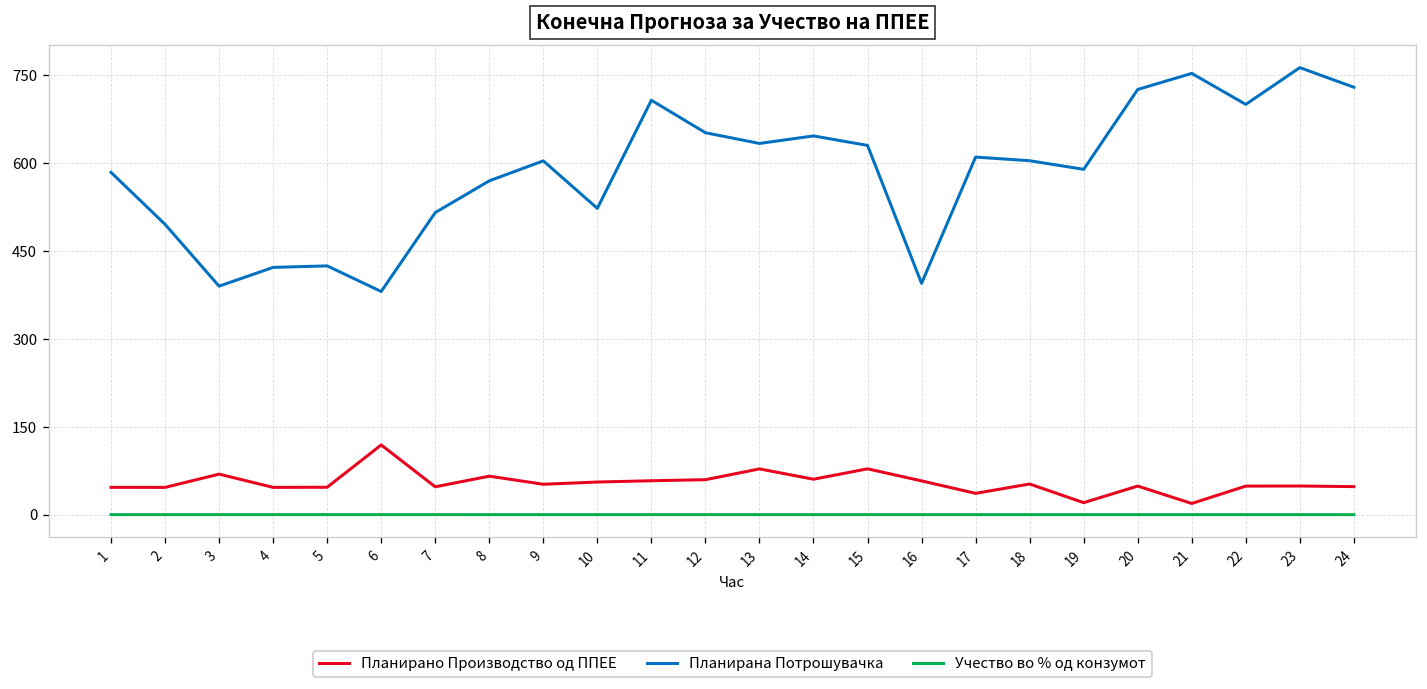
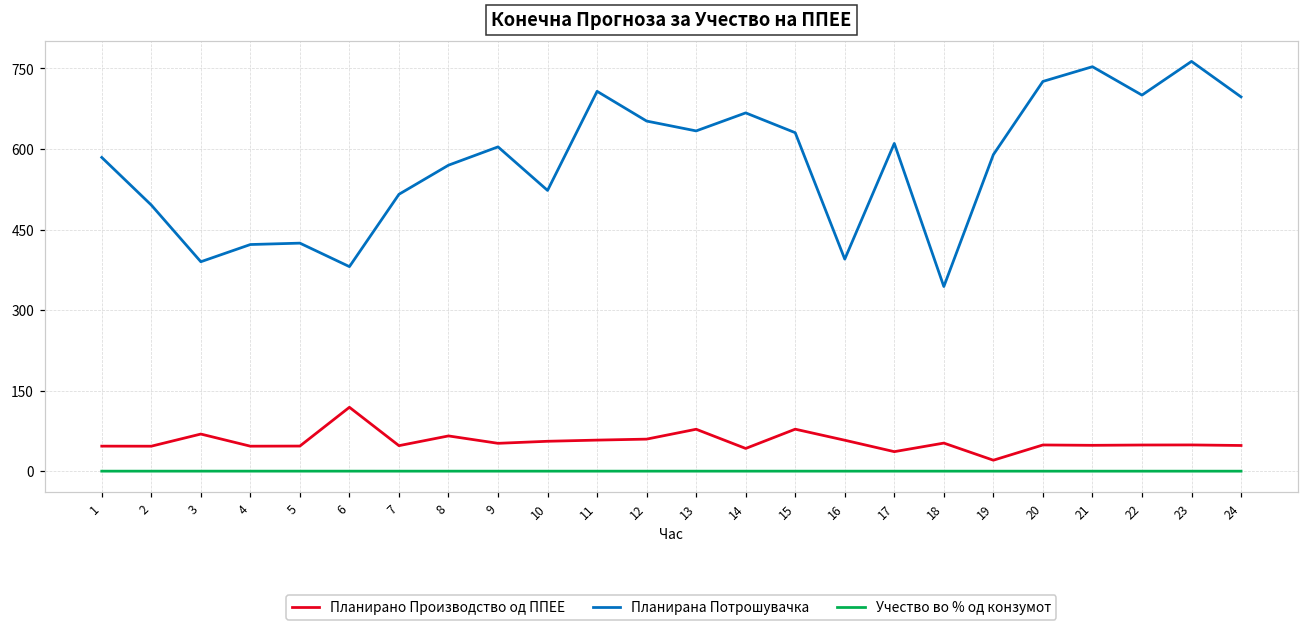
  {
    "Планирано Производство од ППЕЕ": {
      "1": 50,
      "2": 50,
      "3": 70,
      "4": 50,
      "5": 50,
      "6": 120,
      "7": 50,
      "8": 70,
      "9": 50,
      "10": 60,
      "11": 60,
      "12": 60,
      "13": 80,
-     "14": 60,
+     "14": 40,
      "15": 80,
      "16": 60,
      "17": 40,
      "18": 50,
      "19": 20,
      "20": 50,
-     "21": 20,
+     "21": 50,
      "22": 50,
      "23": 50,
      "24": 50
    },
    "Планирана Потрошувачка": {
      "1": 580,
      "2": 500,
      "3": 390,
      "4": 420,
      "5": 420,
      "6": 380,
      "7": 520,
      "8": 570,
      "9": 600,
      "10": 520,
      "11": 710,
      "12": 650,
      "13": 630,
-     "14": 650,
+     "14": 670,
      "15": 630,
      "16": 390,
      "17": 610,
-     "18": 600,
+     "18": 340,
      "19": 590,
      "20": 730,
      "21": 750,
      "22": 700,
      "23": 760,
-     "24": 730
+     "24": 700
    },
    "Учество во % од конзумот": {
      "1": 0,
      "2": 0,
      "3": 0,
      "4": 0,
      "5": 0,
      "6": 0,
      "7": 0,
      "8": 0,
      "9": 0,
      "10": 0,
      "11": 0,
      "12": 0,
      "13": 0,
      "14": 0,
      "15": 0,
      "16": 0,
      "17": 0,
      "18": 0,
      "19": 0,
      "20": 0,
      "21": 0,
      "22": 0,
      "23": 0,
      "24": 0
    }
  }
